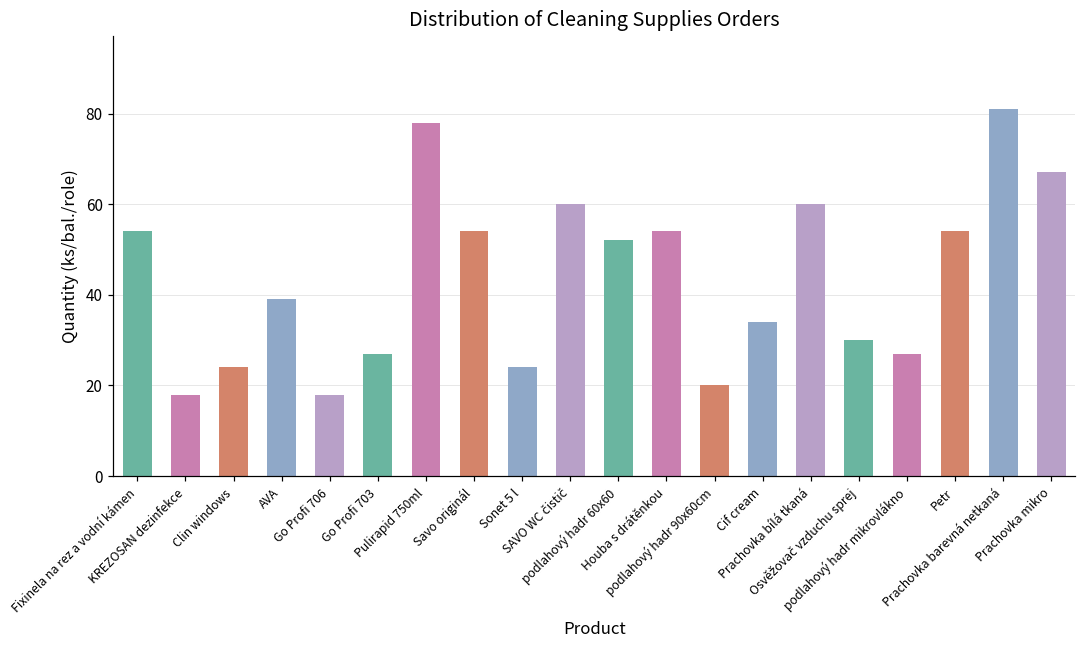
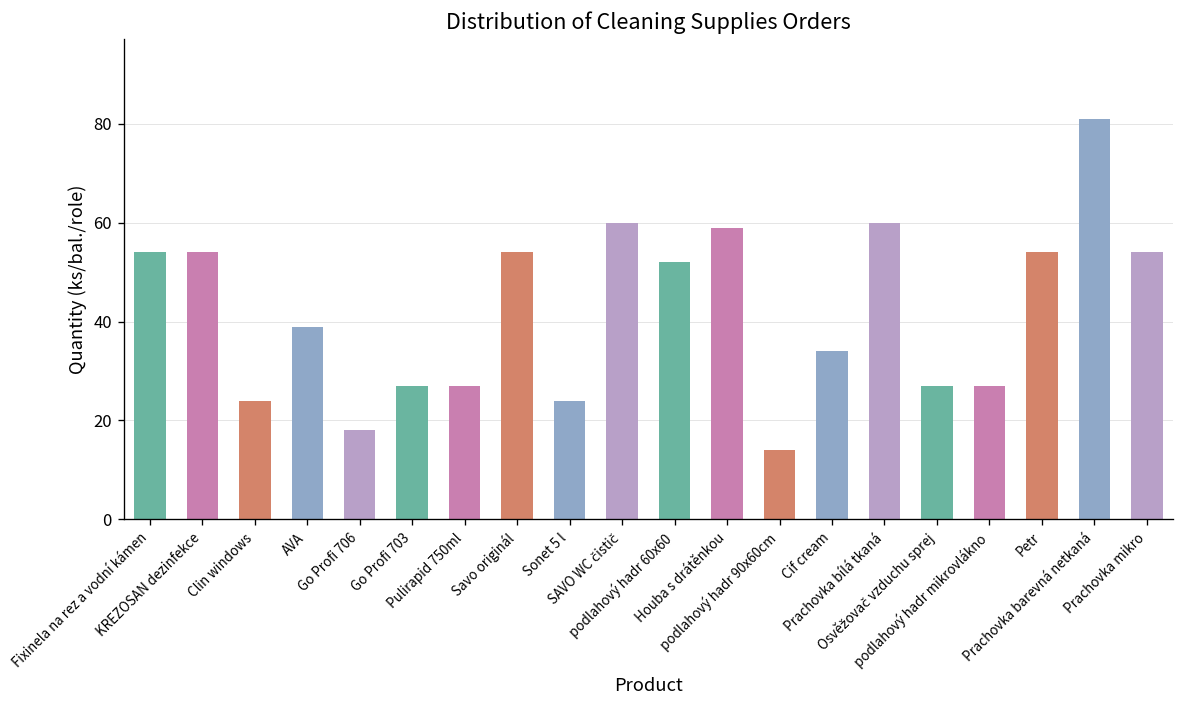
  {
    "Fixinela na rez a vodní kámen": 54,
-   "KREZOSAN dezinfekce": 18,
+   "KREZOSAN dezinfekce": 54,
    "Clin windows": 24,
    "AVA": 39,
    "Go Profi 706": 18,
    "Go Profi 703": 27,
-   "Pulirapid 750ml": 78,
+   "Pulirapid 750ml": 27,
    "Savo originál": 54,
    "Sonet 5 l": 24,
    "SAVO WC čistič": 60,
    "podlahový hadr 60x60": 52,
-   "Houba s drátěnkou": 54,
-   "podlahový hadr 90x60cm": 20,
+   "Houba s drátěnkou": 59,
+   "podlahový hadr 90x60cm": 14,
    "Cif cream": 34,
    "Prachovka bílá tkaná": 60,
-   "Osvěžovač vzduchu sprej": 30,
+   "Osvěžovač vzduchu sprej": 27,
    "podlahový hadr mikrovlákno": 27,
    "Petr": 54,
    "Prachovka barevná netkaná": 81,
-   "Prachovka mikro": 67
+   "Prachovka mikro": 54
  }
